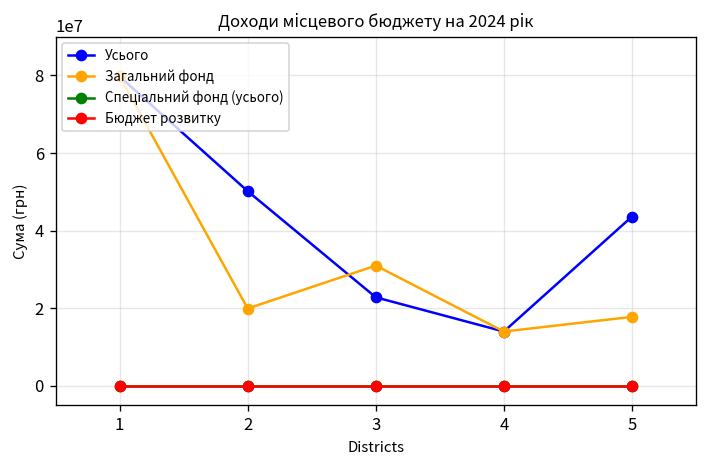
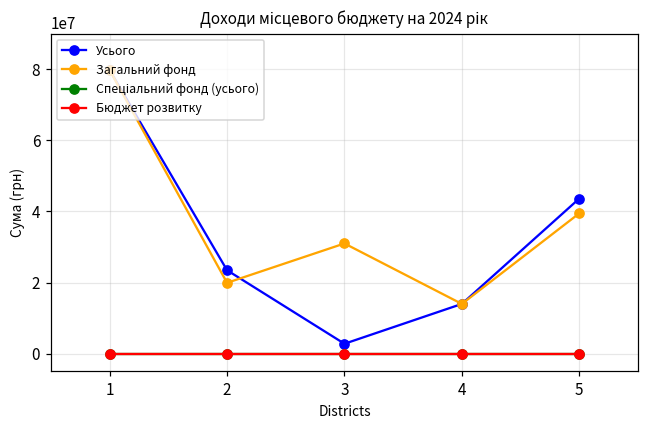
  {
    "Усього": {
-     "2": 50000000,
-     "3": 23000000,
+     "2": 23000000,
+     "3": 3000000,
      "5": 44000000
    },
    "Загальний фонд": {
      "2": 20000000,
      "3": 31000000,
-     "5": 18000000
+     "5": 39000000
    },
    "Бюджет розвитку": {
      "1": 0,
      "2": 0,
      "3": 0,
      "4": 0,
      "5": 0
    }
  }
